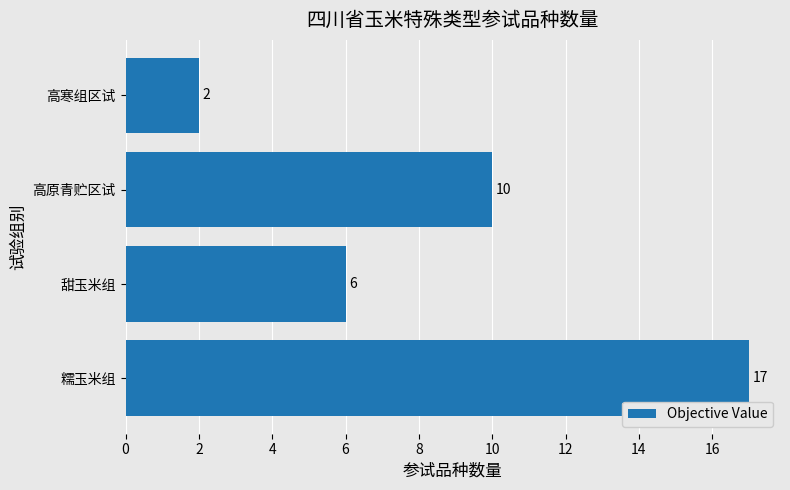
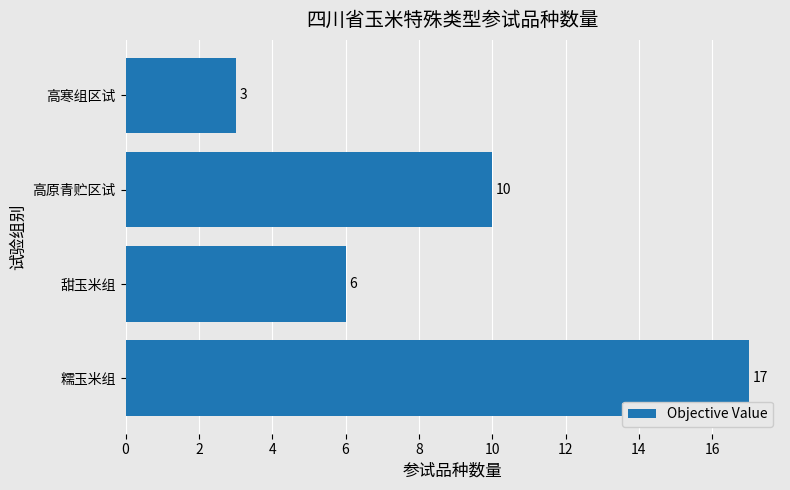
  {
-   "高寒组区试": 2,
+   "高寒组区试": 3,
    "高原青贮区试": 10,
    "甜玉米组": 6,
    "糯玉米组": 17
  }
